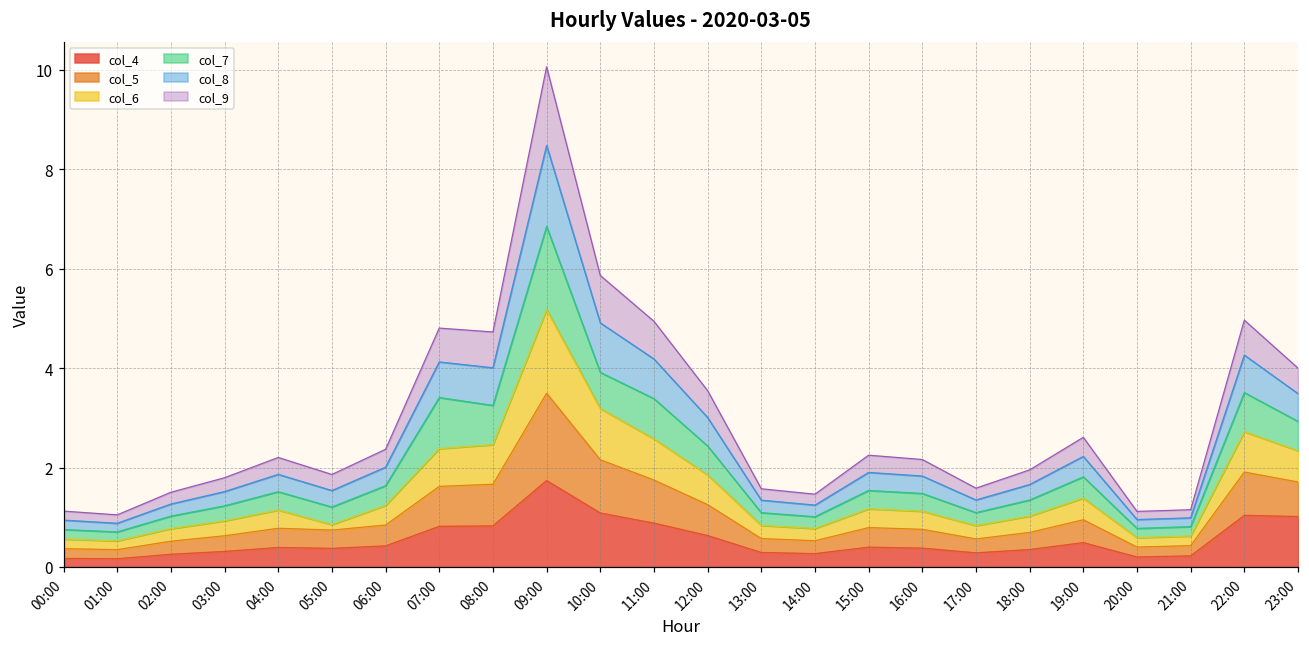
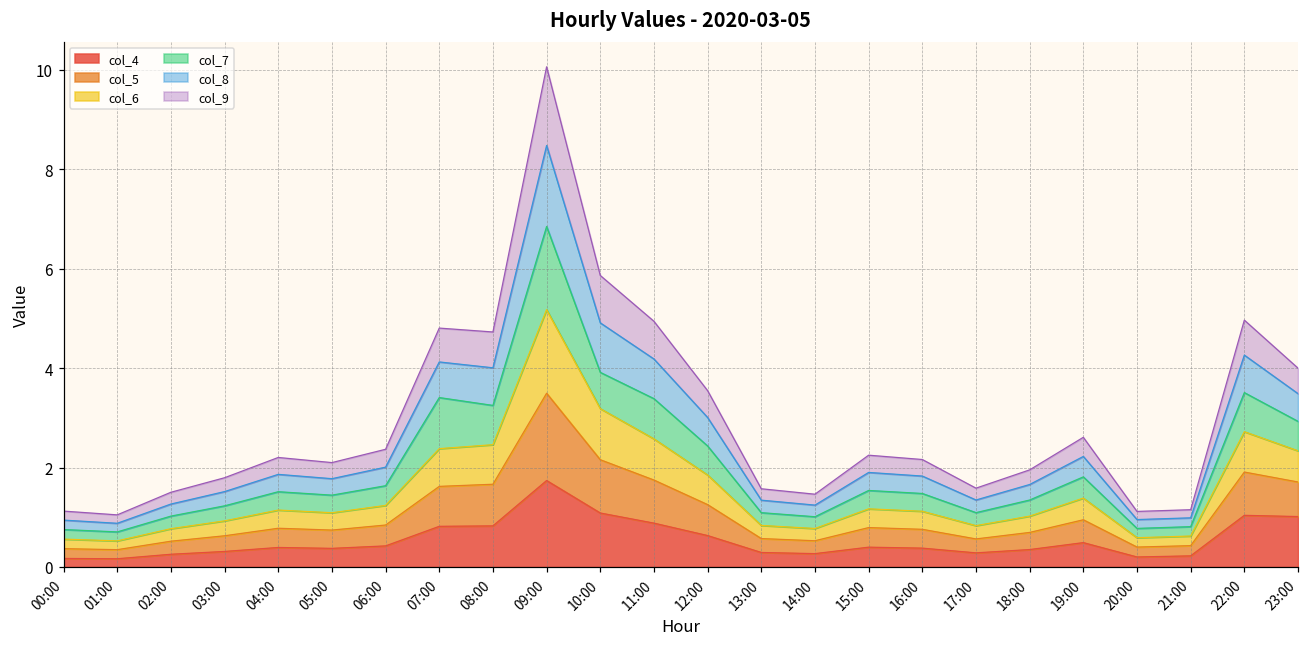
  {
    "col_6": {
      "00:00": 0.2,
      "01:00": 0.2,
      "02:00": 0.3,
      "03:00": 0.3,
      "04:00": 0.4,
-     "05:00": 0.1,
+     "05:00": 0.3,
      "06:00": 0.4,
      "07:00": 0.8,
      "08:00": 0.8,
      "09:00": 1.7,
      "10:00": 1.0,
      "11:00": 0.8,
      "12:00": 0.6,
      "13:00": 0.3,
      "14:00": 0.2,
      "15:00": 0.4,
      "16:00": 0.4,
      "17:00": 0.3,
      "18:00": 0.3,
      "19:00": 0.4,
      "20:00": 0.2,
      "21:00": 0.2,
      "22:00": 0.8,
      "23:00": 0.6
    },
    "col_7": {
      "00:00": 0.2,
      "01:00": 0.2,
      "02:00": 0.3,
      "03:00": 0.3,
      "04:00": 0.4,
      "05:00": 0.4,
      "06:00": 0.4,
      "07:00": 1.0,
      "08:00": 0.8,
      "09:00": 1.7,
      "10:00": 0.7,
      "11:00": 0.8,
      "12:00": 0.6,
      "13:00": 0.3,
      "14:00": 0.2,
      "15:00": 0.4,
      "16:00": 0.4,
      "17:00": 0.3,
      "18:00": 0.3,
      "19:00": 0.4,
      "20:00": 0.2,
      "21:00": 0.2,
      "22:00": 0.8,
      "23:00": 0.6
    },
    "col_8": {
      "00:00": 0.2,
      "01:00": 0.2,
      "02:00": 0.2,
      "03:00": 0.3,
      "04:00": 0.3,
      "05:00": 0.3,
      "06:00": 0.4,
      "07:00": 0.7,
      "08:00": 0.8,
      "09:00": 1.6,
      "10:00": 1.0,
      "11:00": 0.8,
      "12:00": 0.6,
      "13:00": 0.3,
      "14:00": 0.2,
      "15:00": 0.4,
      "16:00": 0.4,
      "17:00": 0.3,
      "18:00": 0.3,
      "19:00": 0.4,
      "20:00": 0.2,
      "21:00": 0.2,
      "22:00": 0.8,
      "23:00": 0.6
    },
    "col_9": {
      "00:00": 0.2,
      "01:00": 0.2,
      "02:00": 0.2,
      "03:00": 0.3,
      "04:00": 0.3,
      "05:00": 0.3,
      "06:00": 0.4,
      "07:00": 0.7,
      "08:00": 0.7,
      "09:00": 1.6,
      "10:00": 1.0,
      "11:00": 0.8,
      "12:00": 0.5,
      "13:00": 0.2,
      "14:00": 0.2,
      "15:00": 0.3,
      "16:00": 0.3,
      "17:00": 0.2,
      "18:00": 0.3,
      "19:00": 0.4,
      "20:00": 0.2,
      "21:00": 0.2,
      "22:00": 0.7,
      "23:00": 0.5
    }
  }
